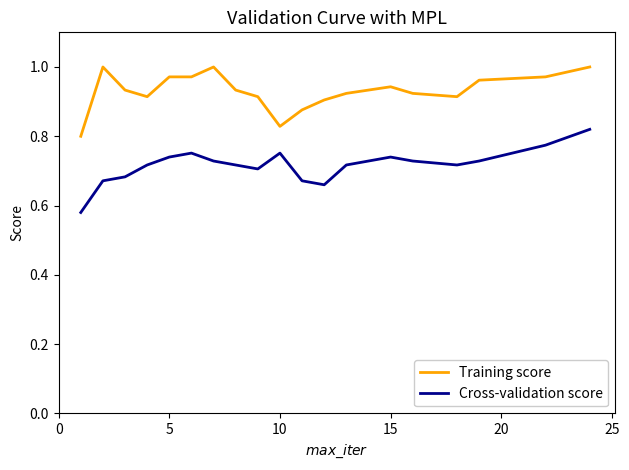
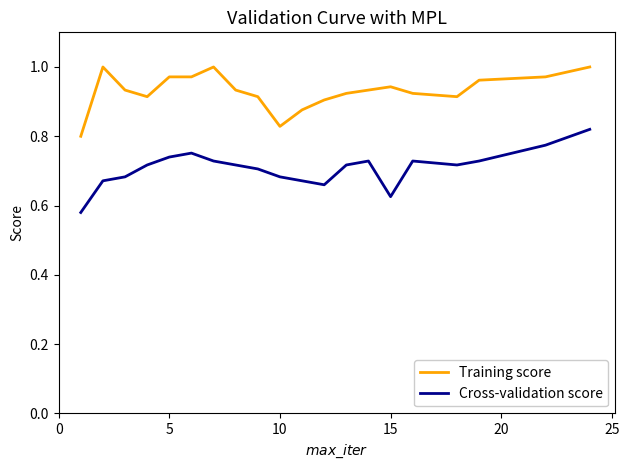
  {
    "Training score": {
      "5": 0.97,
      "10": 0.83,
      "15": 0.94
    },
    "Cross-validation score": {
      "5": 0.74,
-     "10": 0.75,
-     "15": 0.74
+     "10": 0.68,
+     "15": 0.63
    }
  }
